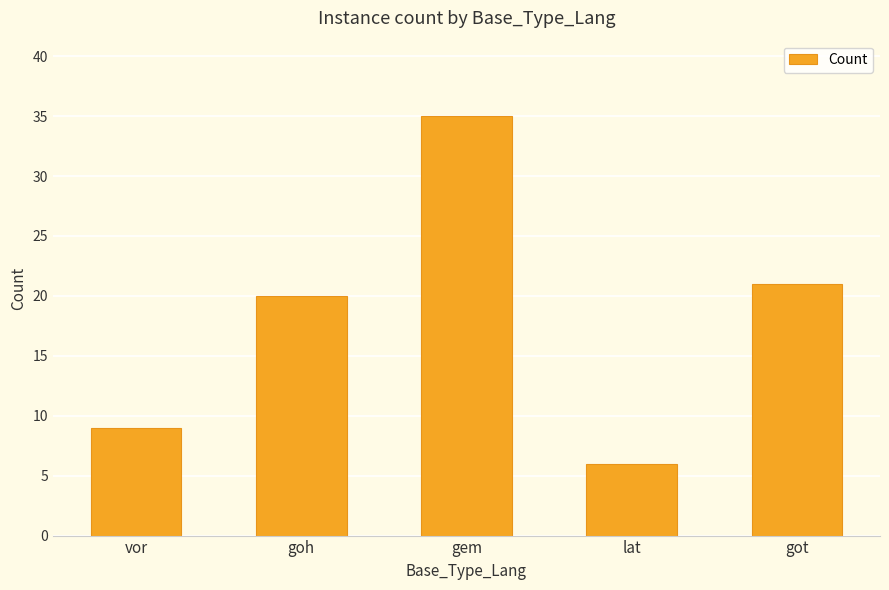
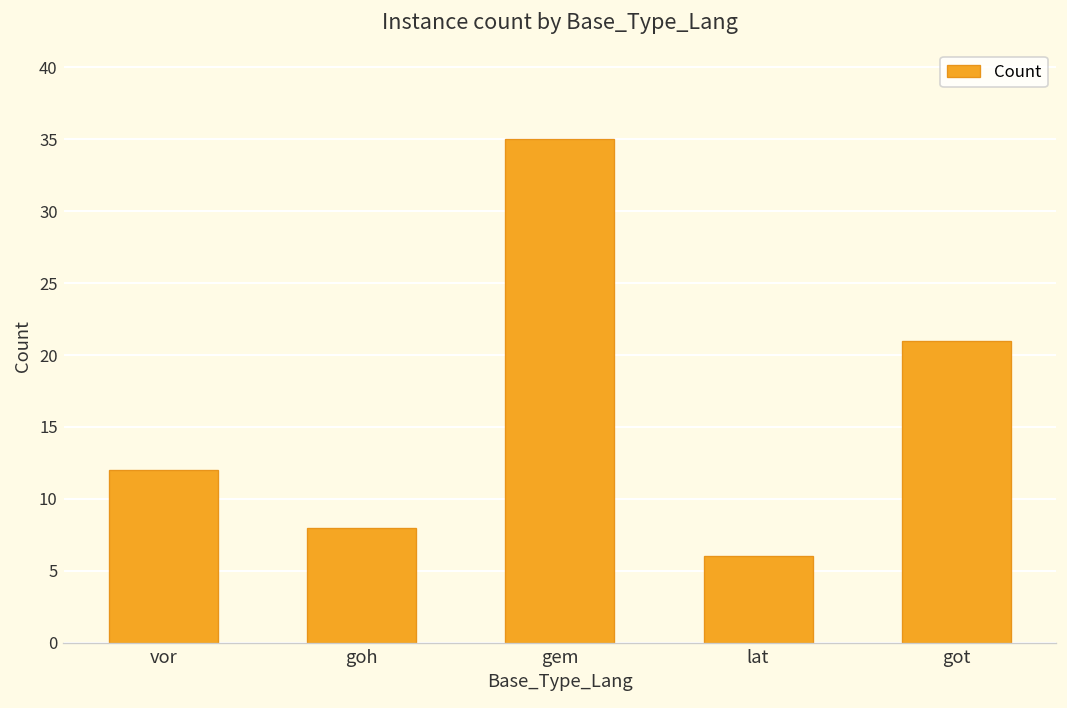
  {
-   "vor": 9,
-   "goh": 20,
+   "vor": 12,
+   "goh": 8,
    "gem": 35,
    "lat": 6,
    "got": 21
  }
